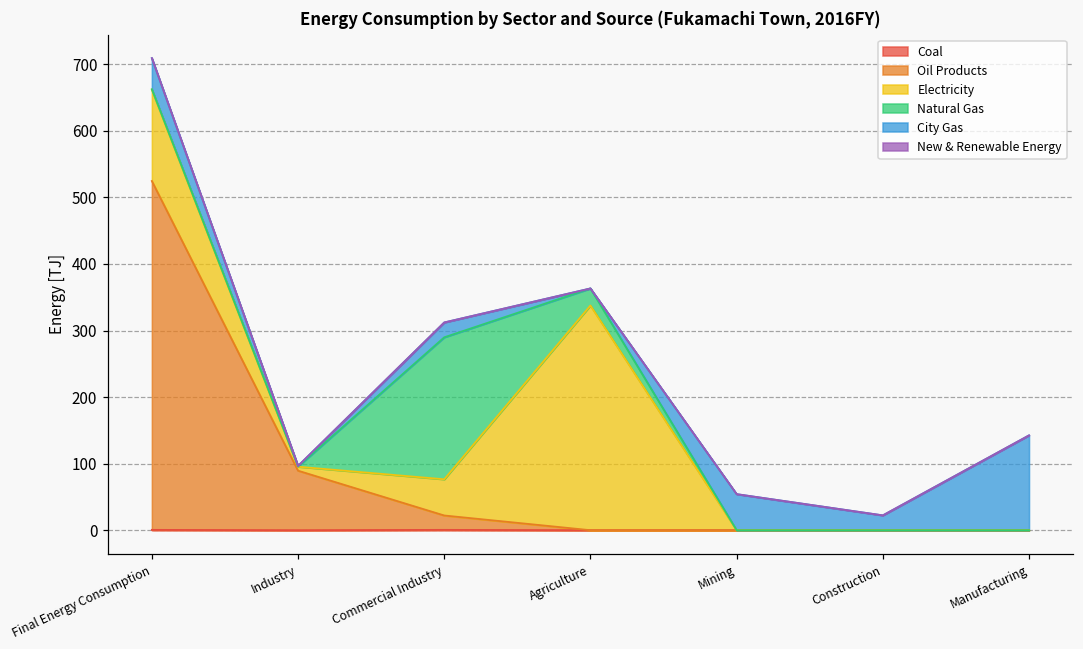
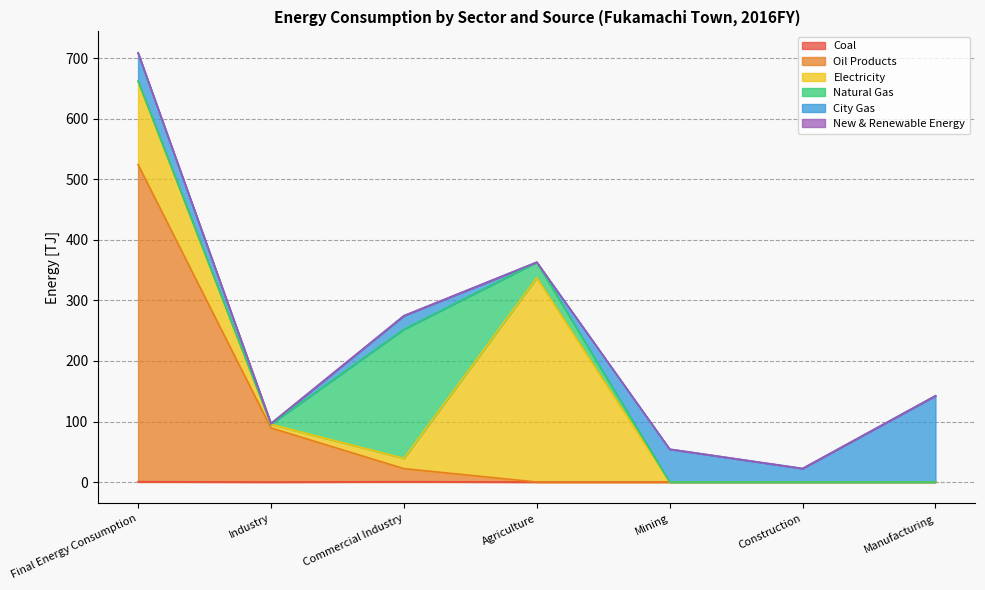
  {
    "Electricity": {
-     "Commercial Industry": 50,
+     "Commercial Industry": 20,
      "Agriculture": 340
    },
    "Natural Gas": {
      "Commercial Industry": 210
    }
  }
